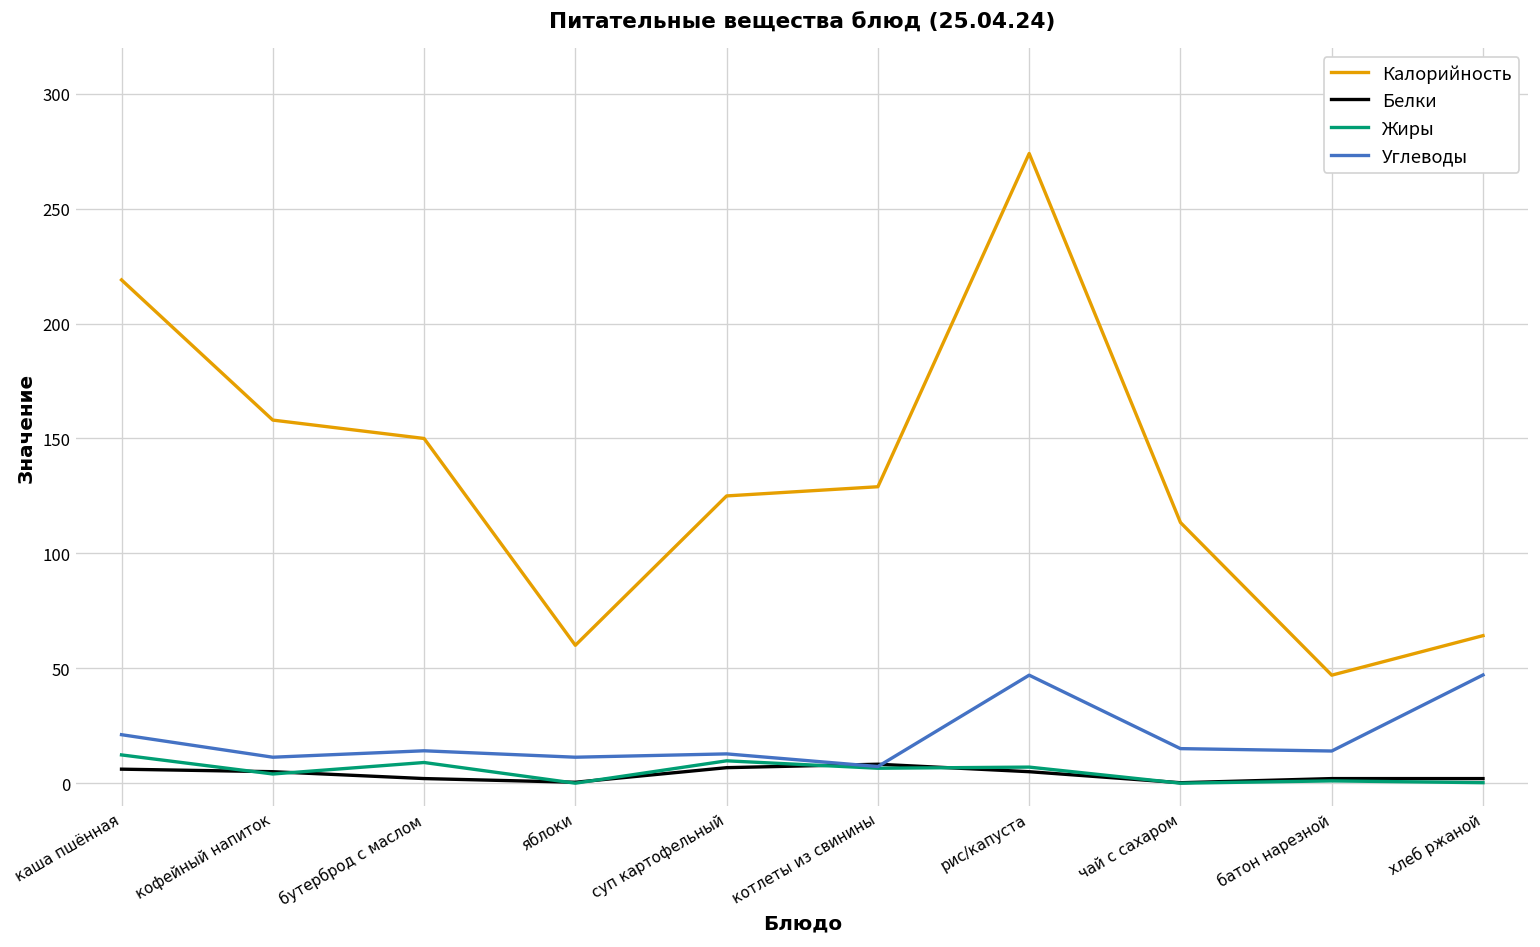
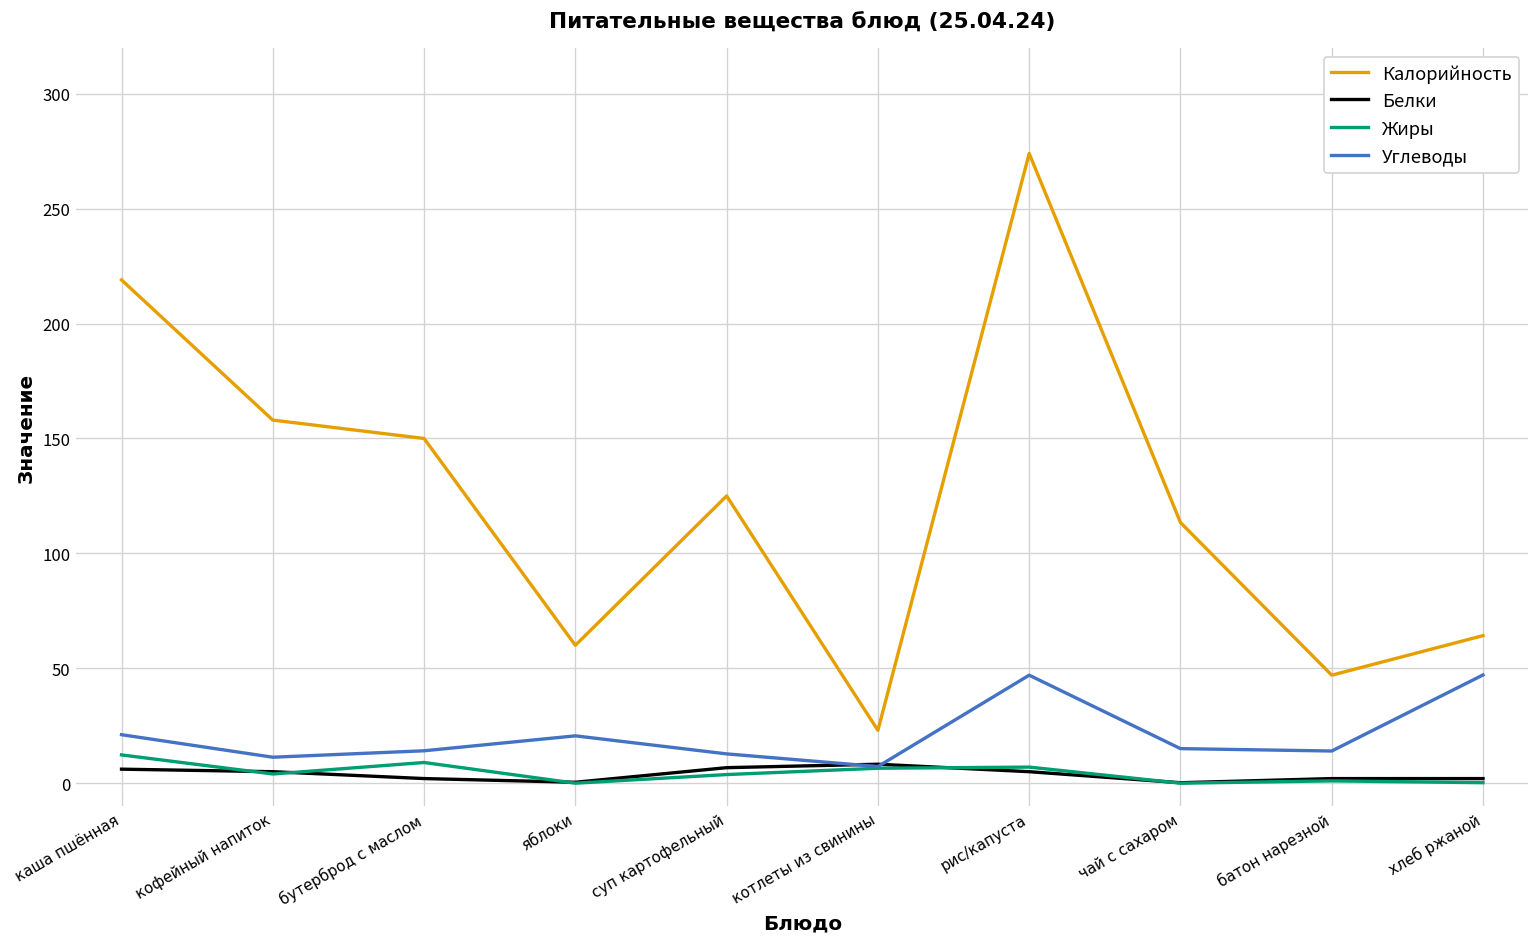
  {
    "Калорийность": {
      "каша пшённая": 219,
      "кофейный напиток": 158,
      "бутерброд с маслом": 150,
      "яблоки": 60,
      "суп картофельный": 125,
-     "котлеты из свинины": 129,
+     "котлеты из свинины": 23,
      "рис/капуста": 274,
      "чай с сахаром": 113,
      "батон нарезной": 47,
      "хлеб ржаной": 64
    },
    "Белки": {
      "каша пшённая": 6,
      "бутерброд с маслом": 2,
      "суп картофельный": 7,
      "рис/капуста": 5,
      "хлеб ржаной": 2
    },
    "Жиры": {
      "каша пшённая": 12,
      "бутерброд с маслом": 9,
-     "суп картофельный": 10,
+     "суп картофельный": 4,
      "рис/капуста": 7,
      "хлеб ржаной": 0
    },
    "Углеводы": {
      "каша пшённая": 21,
      "кофейный напиток": 11,
      "бутерброд с маслом": 14,
-     "яблоки": 11,
+     "яблоки": 21,
      "суп картофельный": 13,
      "рис/капуста": 47,
      "чай с сахаром": 15,
      "батон нарезной": 14,
      "хлеб ржаной": 47
    }
  }
